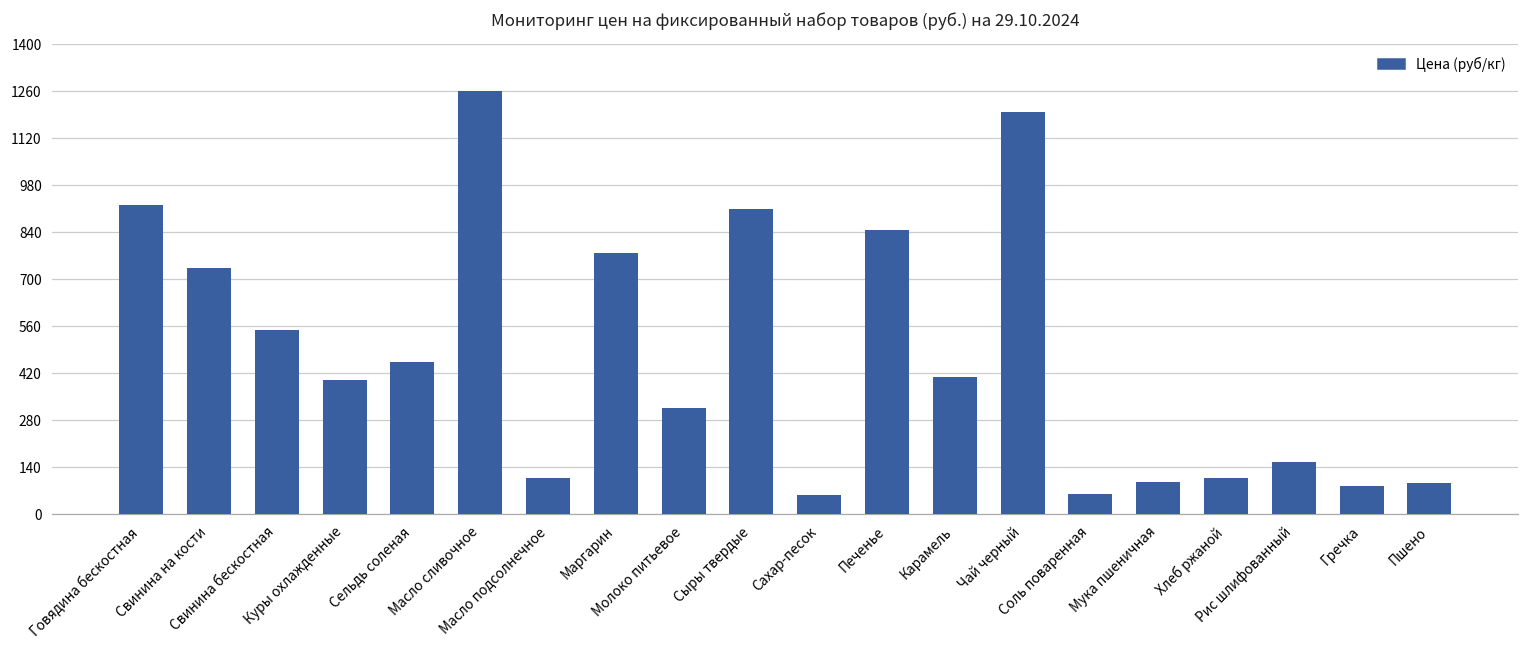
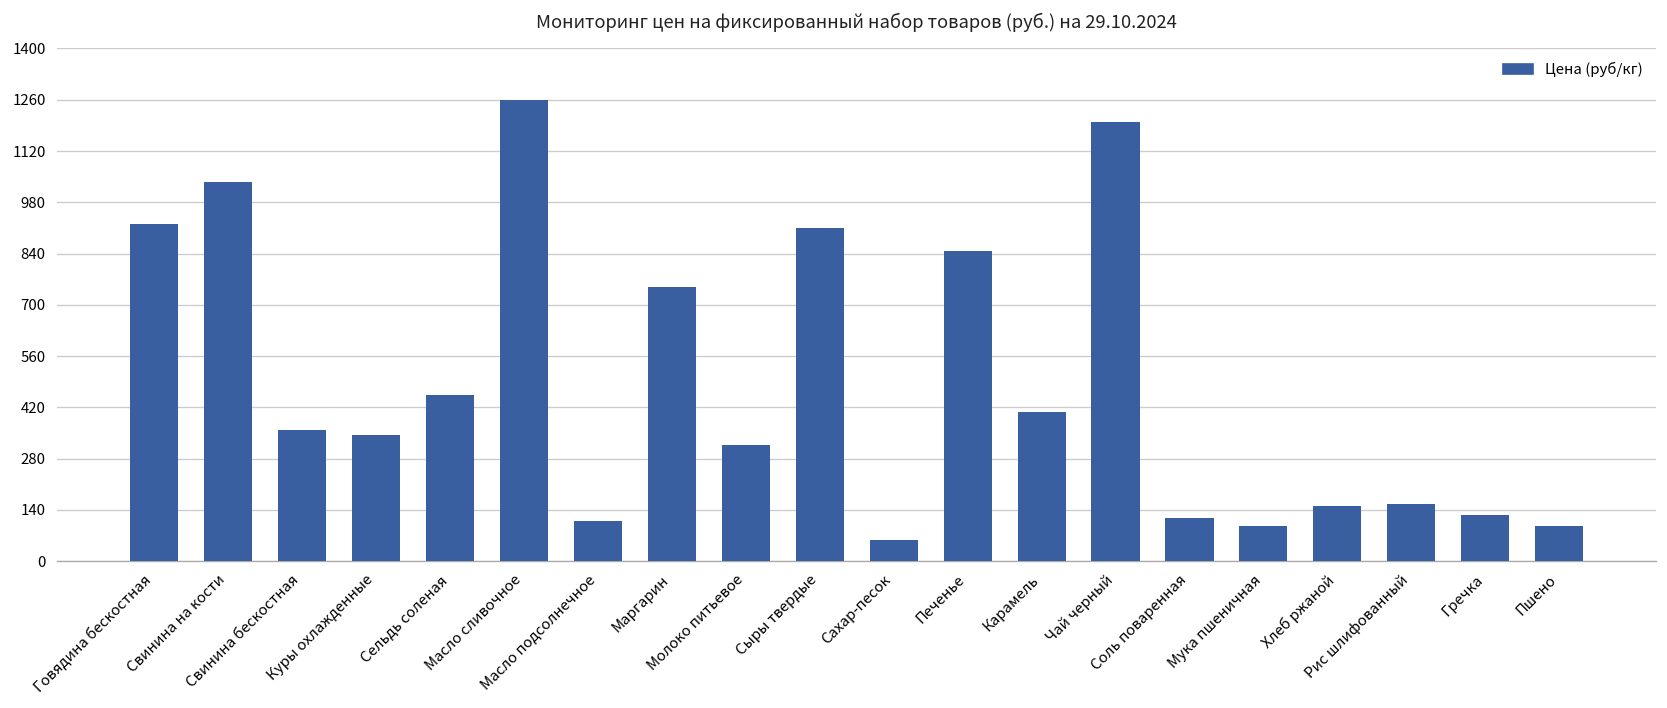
  {
    "Говядина бескостная": 920,
-   "Свинина на кости": 740,
-   "Свинина бескостная": 550,
-   "Куры охлажденные": 400,
+   "Свинина на кости": 1040,
+   "Свинина бескостная": 360,
+   "Куры охлажденные": 350,
    "Сельдь соленая": 460,
    "Масло сливочное": 1260,
    "Масло подсолнечное": 110,
-   "Маргарин": 780,
+   "Маргарин": 750,
    "Молоко питьевое": 320,
    "Сыры твердые": 910,
    "Сахар-песок": 60,
    "Печенье": 850,
    "Карамель": 410,
    "Чай черный": 1200,
-   "Соль поваренная": 60,
+   "Соль поваренная": 120,
    "Мука пшеничная": 100,
-   "Хлеб ржаной": 110,
+   "Хлеб ржаной": 150,
    "Рис шлифованный": 160,
-   "Гречка": 90,
+   "Гречка": 130,
    "Пшено": 100
  }
